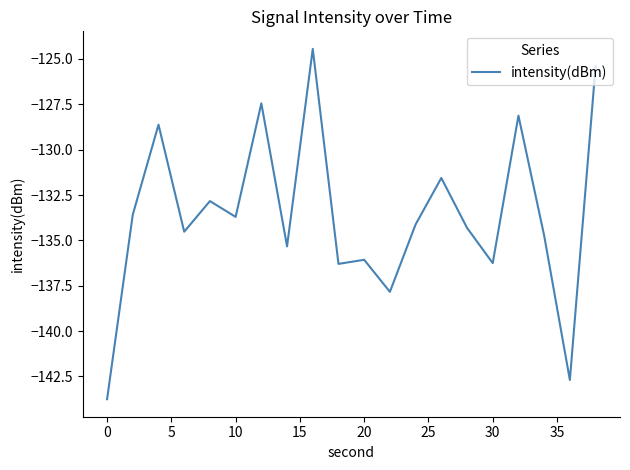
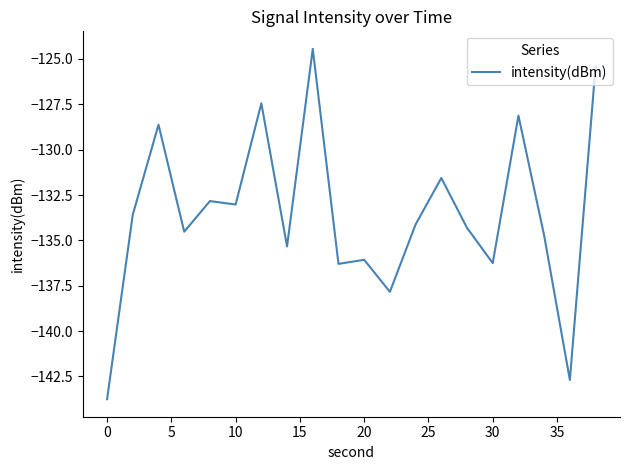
  {
    "0": -143.8,
-   "10": -133.7,
+   "10": -133.0,
    "20": -136.1,
    "30": -136.3
  }
